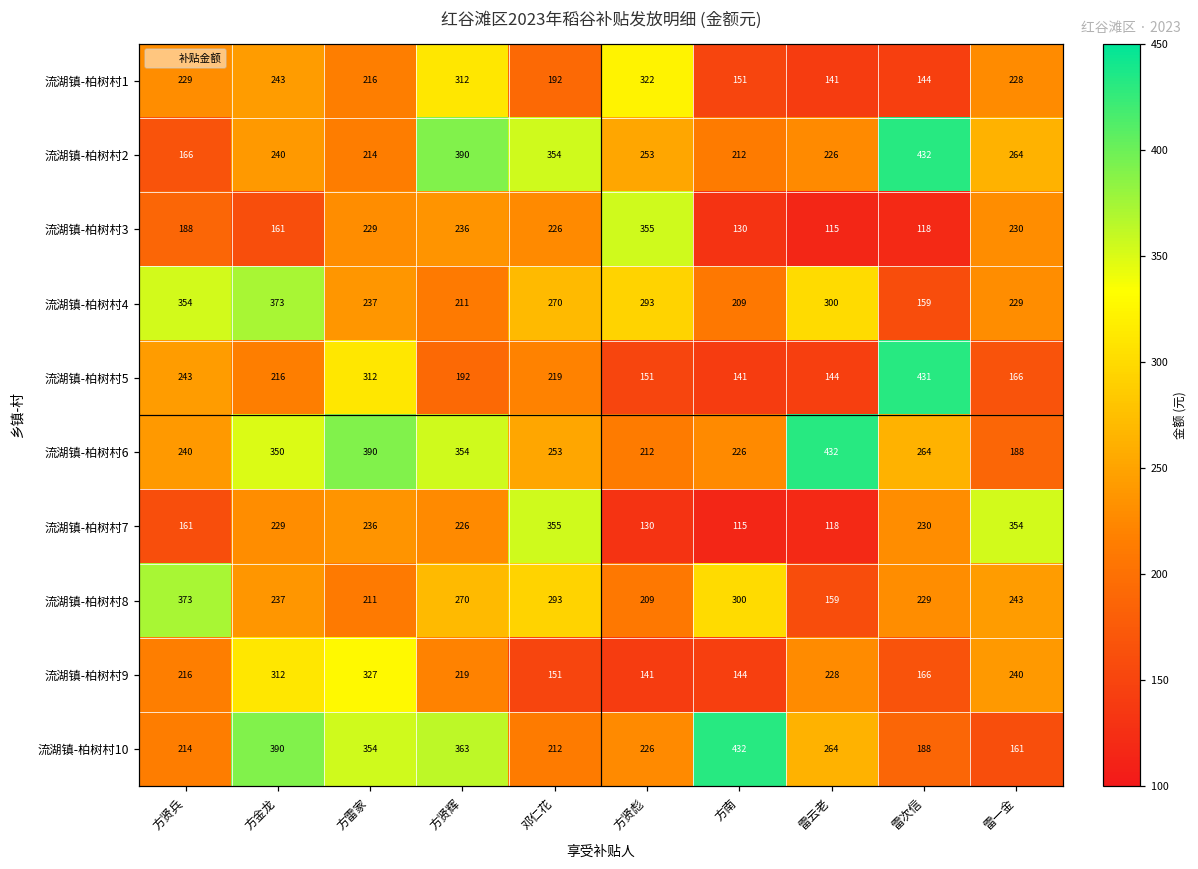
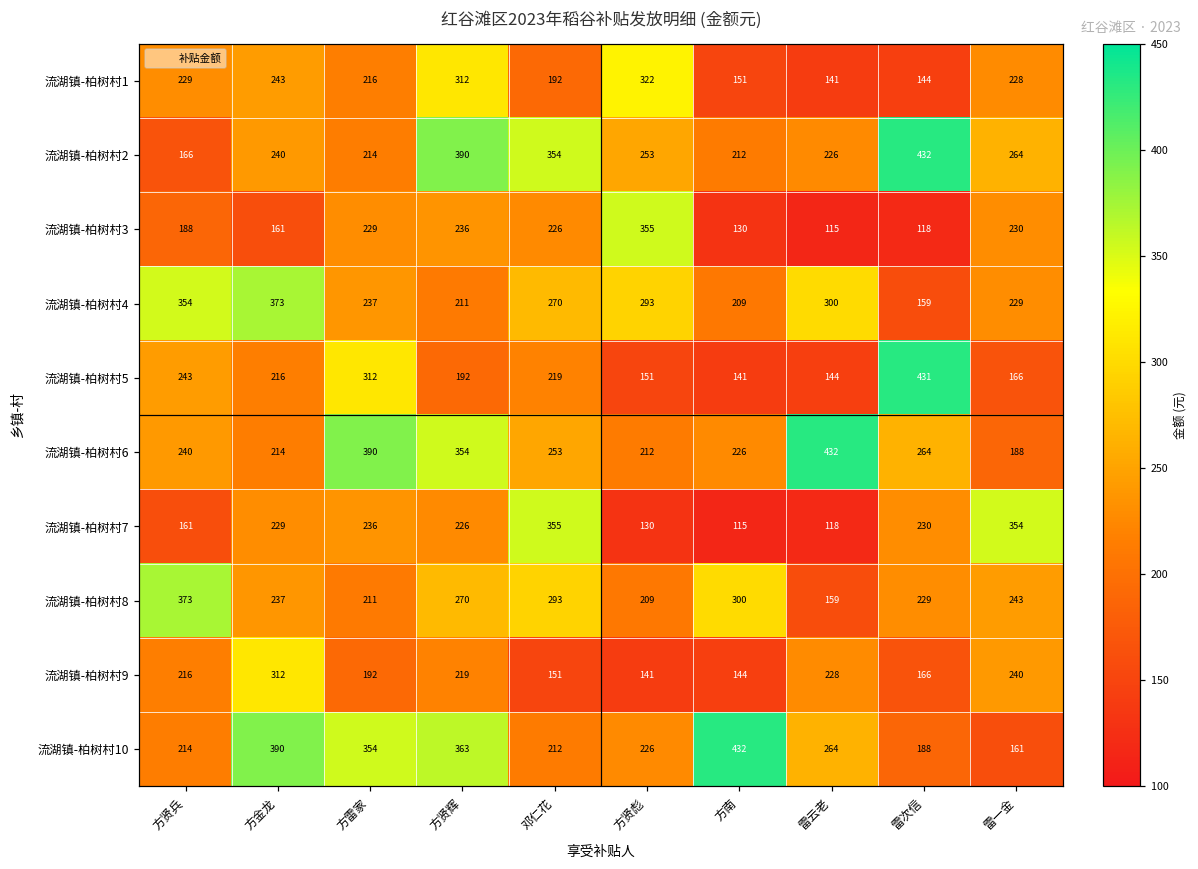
  {
    "流湖镇-柏树村1": {
      "方贤兵": 229,
      "方金龙": 243,
      "方雷家": 216,
      "方贤辉": 312,
      "邓仁花": 192,
      "方贤彪": 322,
      "方南": 151,
      "雷云老": 141,
      "雷次信": 144,
      "雷一金": 228
    },
    "流湖镇-柏树村2": {
      "方贤兵": 166,
      "方金龙": 240,
      "方雷家": 214,
      "方贤辉": 390,
      "邓仁花": 354,
      "方贤彪": 253,
      "方南": 212,
      "雷云老": 226,
      "雷次信": 432,
      "雷一金": 264
    },
    "流湖镇-柏树村3": {
      "方贤兵": 188,
      "方金龙": 161,
      "方雷家": 229,
      "方贤辉": 236,
      "邓仁花": 226,
      "方贤彪": 355,
      "方南": 130,
      "雷云老": 115,
      "雷次信": 118,
      "雷一金": 230
    },
    "流湖镇-柏树村4": {
      "方贤兵": 354,
      "方金龙": 373,
      "方雷家": 237,
      "方贤辉": 211,
      "邓仁花": 270,
      "方贤彪": 293,
      "方南": 209,
      "雷云老": 300,
      "雷次信": 159,
      "雷一金": 229
    },
    "流湖镇-柏树村5": {
      "方贤兵": 243,
      "方金龙": 216,
      "方雷家": 312,
      "方贤辉": 192,
      "邓仁花": 219,
      "方贤彪": 151,
      "方南": 141,
      "雷云老": 144,
      "雷次信": 431,
      "雷一金": 166
    },
    "流湖镇-柏树村6": {
      "方贤兵": 240,
-     "方金龙": 350,
+     "方金龙": 214,
      "方雷家": 390,
      "方贤辉": 354,
      "邓仁花": 253,
      "方贤彪": 212,
      "方南": 226,
      "雷云老": 432,
      "雷次信": 264,
      "雷一金": 188
    },
    "流湖镇-柏树村7": {
      "方贤兵": 161,
      "方金龙": 229,
      "方雷家": 236,
      "方贤辉": 226,
      "邓仁花": 355,
      "方贤彪": 130,
      "方南": 115,
      "雷云老": 118,
      "雷次信": 230,
      "雷一金": 354
    },
    "流湖镇-柏树村8": {
      "方贤兵": 373,
      "方金龙": 237,
      "方雷家": 211,
      "方贤辉": 270,
      "邓仁花": 293,
      "方贤彪": 209,
      "方南": 300,
      "雷云老": 159,
      "雷次信": 229,
      "雷一金": 243
    },
    "流湖镇-柏树村9": {
      "方贤兵": 216,
      "方金龙": 312,
-     "方雷家": 327,
+     "方雷家": 192,
      "方贤辉": 219,
      "邓仁花": 151,
      "方贤彪": 141,
      "方南": 144,
      "雷云老": 228,
      "雷次信": 166,
      "雷一金": 240
    },
    "流湖镇-柏树村10": {
      "方贤兵": 214,
      "方金龙": 390,
      "方雷家": 354,
      "方贤辉": 363,
      "邓仁花": 212,
      "方贤彪": 226,
      "方南": 432,
      "雷云老": 264,
      "雷次信": 188,
      "雷一金": 161
    }
  }
